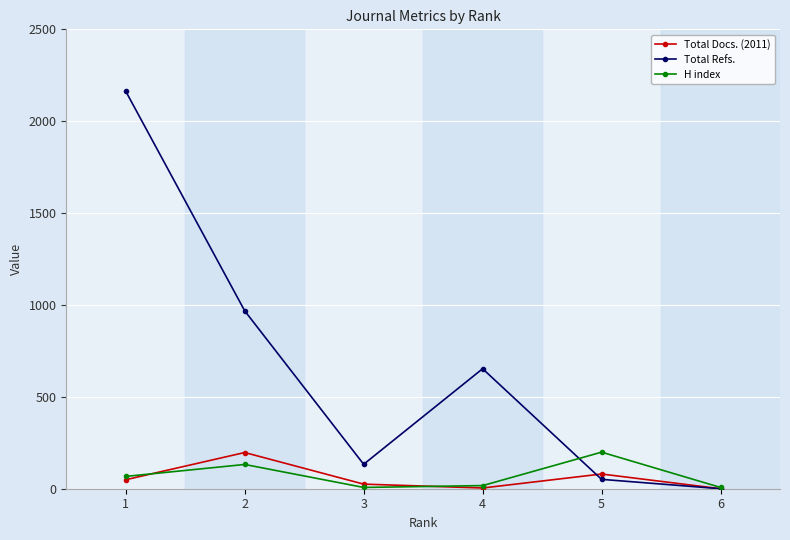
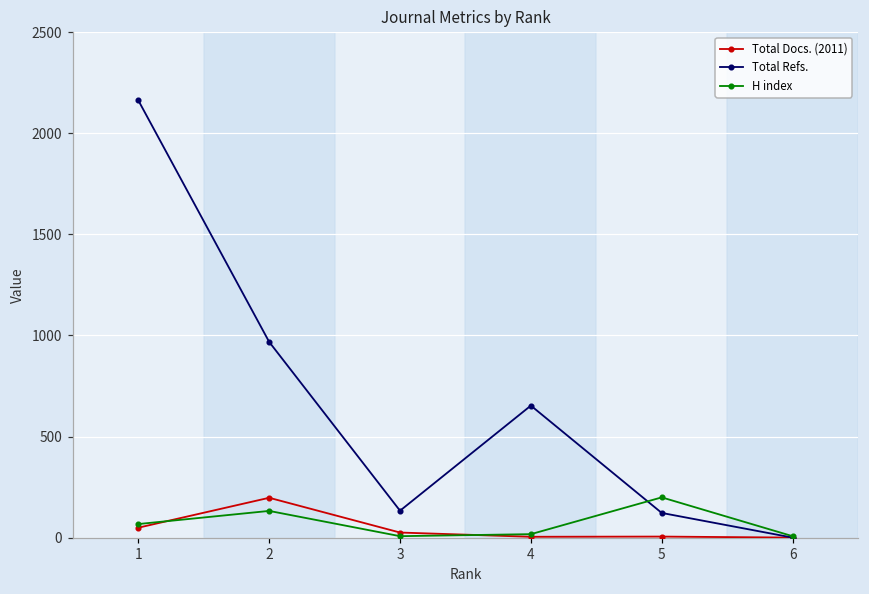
  {
    "Total Docs. (2011)": {
      "1": 50,
      "2": 200,
      "3": 30,
-     "5": 80
+     "5": 10
    },
    "Total Refs.": {
      "1": 2160,
      "2": 970,
      "3": 130,
      "4": 650,
-     "5": 50
+     "5": 120
    },
    "H index": {
      "1": 70,
      "2": 130,
      "3": 10,
      "5": 200
    }
  }
